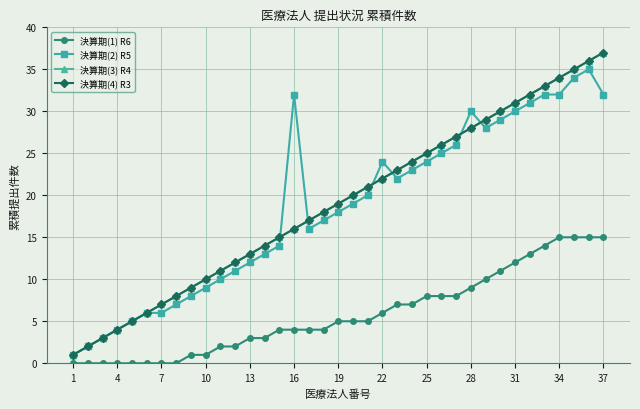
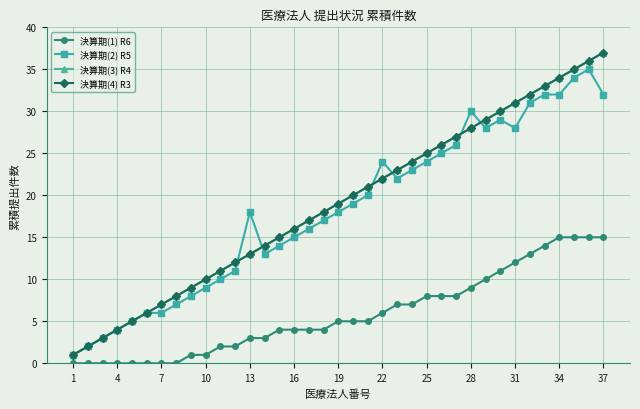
  {
    "決算期(2) R5": {
      "7": 6,
      "10": 9,
-     "13": 12,
-     "16": 32,
+     "13": 18,
+     "16": 15,
      "19": 18,
      "22": 24,
      "25": 24,
      "28": 30,
-     "31": 30,
+     "31": 28,
      "34": 32,
      "37": 32
    }
  }
